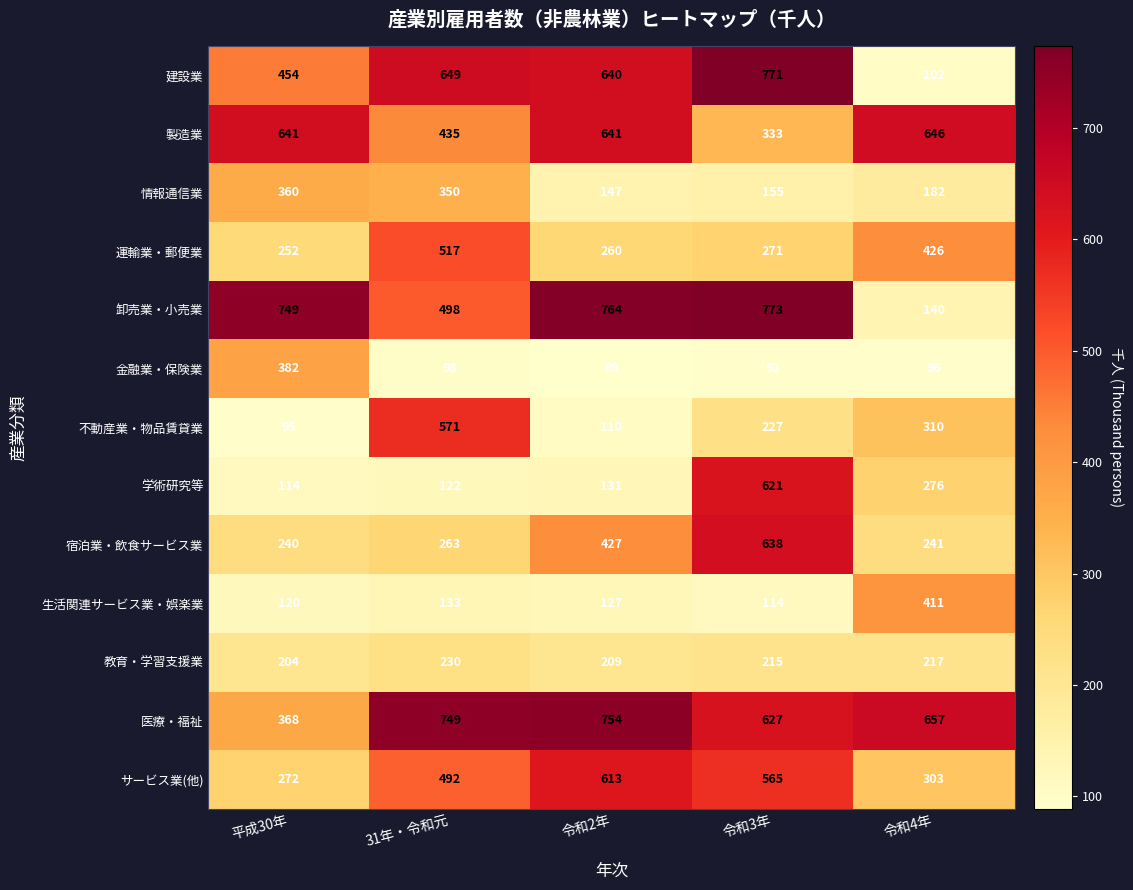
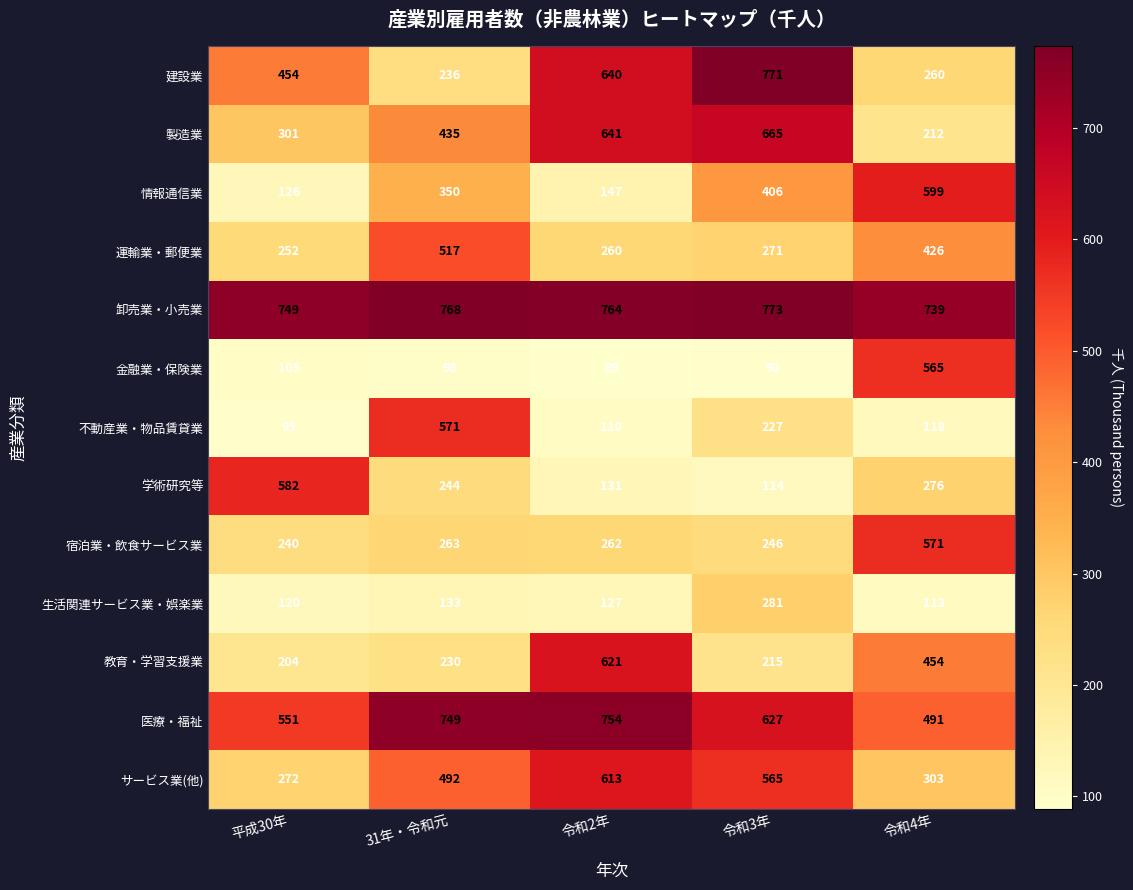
  {
    "建設業": {
      "平成30年": 454,
-     "31年・令和元": 649,
+     "31年・令和元": 236,
      "令和2年": 640,
      "令和3年": 771,
-     "令和4年": 102
+     "令和4年": 260
    },
    "製造業": {
-     "平成30年": 641,
+     "平成30年": 301,
      "31年・令和元": 435,
      "令和2年": 641,
-     "令和3年": 333,
-     "令和4年": 646
+     "令和3年": 665,
+     "令和4年": 212
    },
    "情報通信業": {
-     "平成30年": 360,
+     "平成30年": 126,
      "31年・令和元": 350,
      "令和2年": 147,
-     "令和3年": 155,
-     "令和4年": 182
+     "令和3年": 406,
+     "令和4年": 599
    },
    "運輸業・郵便業": {
      "平成30年": 252,
      "31年・令和元": 517,
      "令和2年": 260,
      "令和3年": 271,
      "令和4年": 426
    },
    "卸売業・小売業": {
      "平成30年": 749,
-     "31年・令和元": 498,
+     "31年・令和元": 768,
      "令和2年": 764,
      "令和3年": 773,
-     "令和4年": 140
+     "令和4年": 739
    },
    "金融業・保険業": {
-     "平成30年": 382,
+     "平成30年": 105,
      "31年・令和元": 98,
      "令和2年": 89,
      "令和3年": 93,
-     "令和4年": 96
+     "令和4年": 565
    },
    "不動産業・物品賃貸業": {
      "平成30年": 95,
      "31年・令和元": 571,
      "令和2年": 110,
      "令和3年": 227,
-     "令和4年": 310
+     "令和4年": 118
    },
    "学術研究等": {
-     "平成30年": 114,
-     "31年・令和元": 122,
+     "平成30年": 582,
+     "31年・令和元": 244,
      "令和2年": 131,
-     "令和3年": 621,
+     "令和3年": 114,
      "令和4年": 276
    },
    "宿泊業・飲食サービス業": {
      "平成30年": 240,
      "31年・令和元": 263,
-     "令和2年": 427,
-     "令和3年": 638,
-     "令和4年": 241
+     "令和2年": 262,
+     "令和3年": 246,
+     "令和4年": 571
    },
    "生活関連サービス業・娯楽業": {
      "平成30年": 120,
      "31年・令和元": 133,
      "令和2年": 127,
-     "令和3年": 114,
-     "令和4年": 411
+     "令和3年": 281,
+     "令和4年": 113
    },
    "教育・学習支援業": {
      "平成30年": 204,
      "31年・令和元": 230,
-     "令和2年": 209,
+     "令和2年": 621,
      "令和3年": 215,
-     "令和4年": 217
+     "令和4年": 454
    },
    "医療・福祉": {
-     "平成30年": 368,
+     "平成30年": 551,
      "31年・令和元": 749,
      "令和2年": 754,
      "令和3年": 627,
-     "令和4年": 657
+     "令和4年": 491
    },
    "サービス業(他)": {
      "平成30年": 272,
      "31年・令和元": 492,
      "令和2年": 613,
      "令和3年": 565,
      "令和4年": 303
    }
  }
